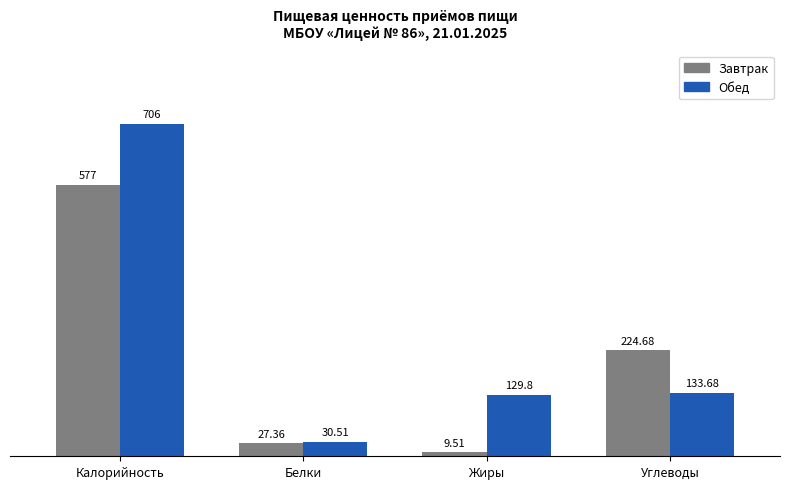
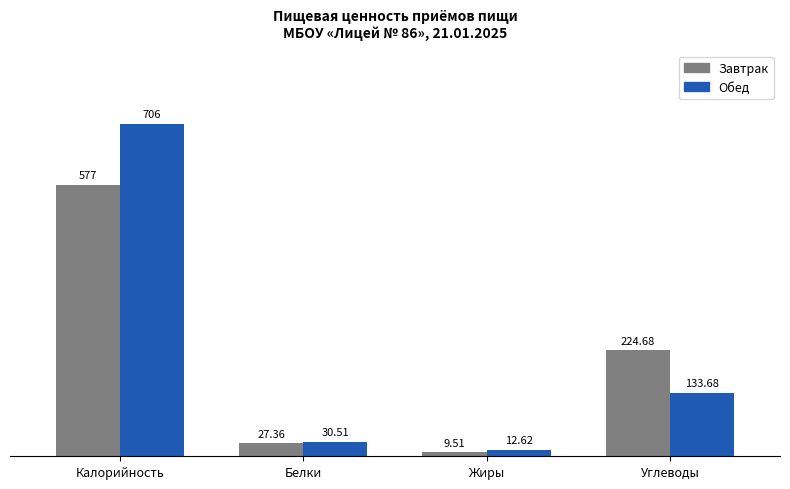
  {
    "Завтрак": {
      "Калорийность": 577,
      "Белки": 27.36,
      "Жиры": 9.51,
      "Углеводы": 224.68
    },
    "Обед": {
      "Калорийность": 706,
      "Белки": 30.51,
-     "Жиры": 129.8,
+     "Жиры": 12.62,
      "Углеводы": 133.68
    }
  }
